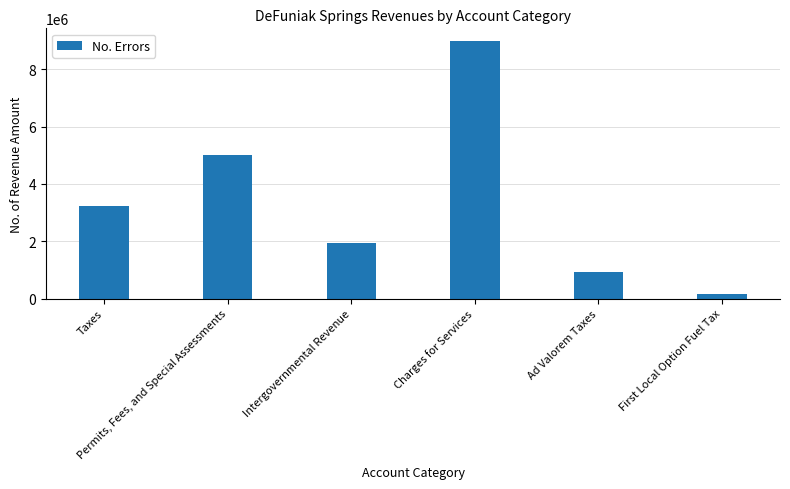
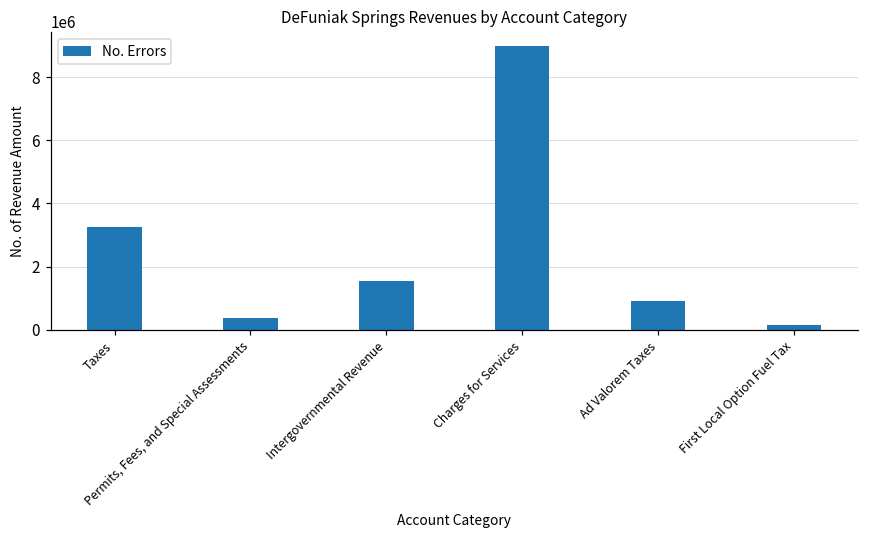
  {
    "Taxes": 3200000,
-   "Permits, Fees, and Special Assessments": 5000000,
-   "Intergovernmental Revenue": 1900000,
+   "Permits, Fees, and Special Assessments": 400000,
+   "Intergovernmental Revenue": 1500000,
    "Charges for Services": 9000000,
    "Ad Valorem Taxes": 900000,
    "First Local Option Fuel Tax": 100000
  }
